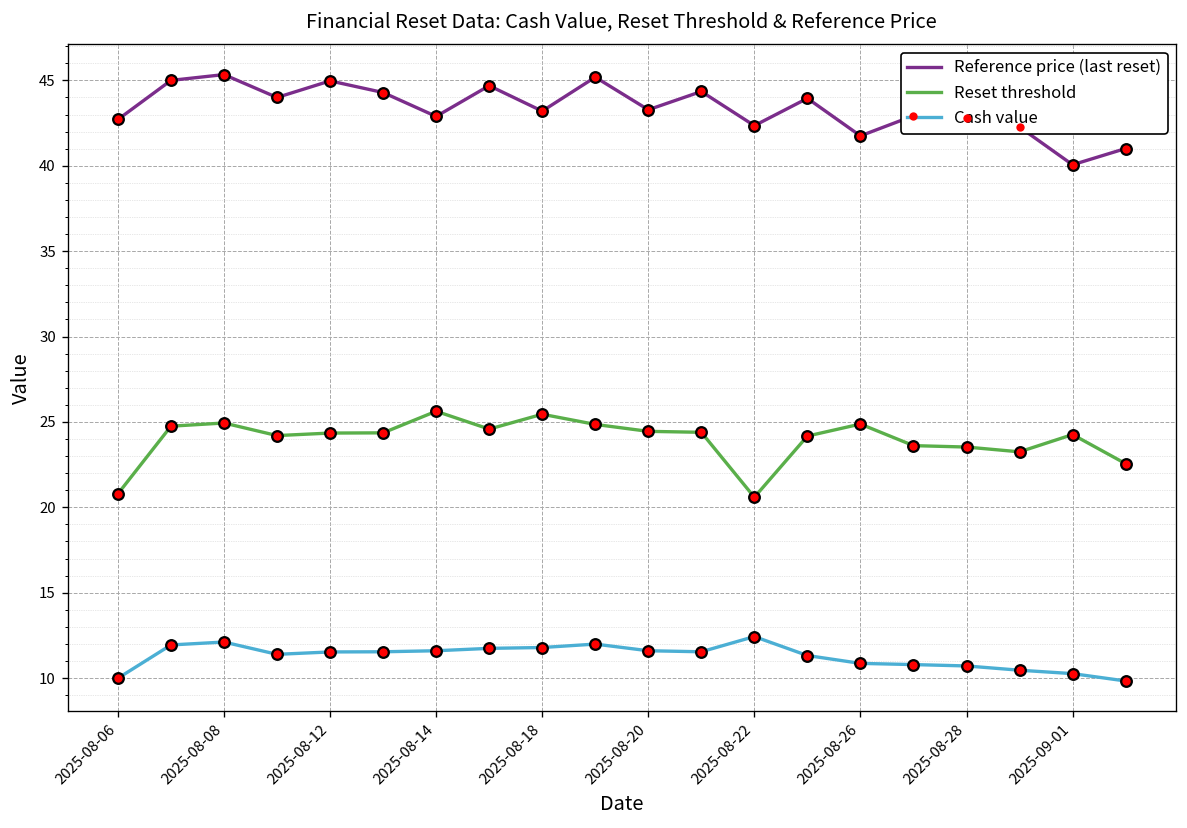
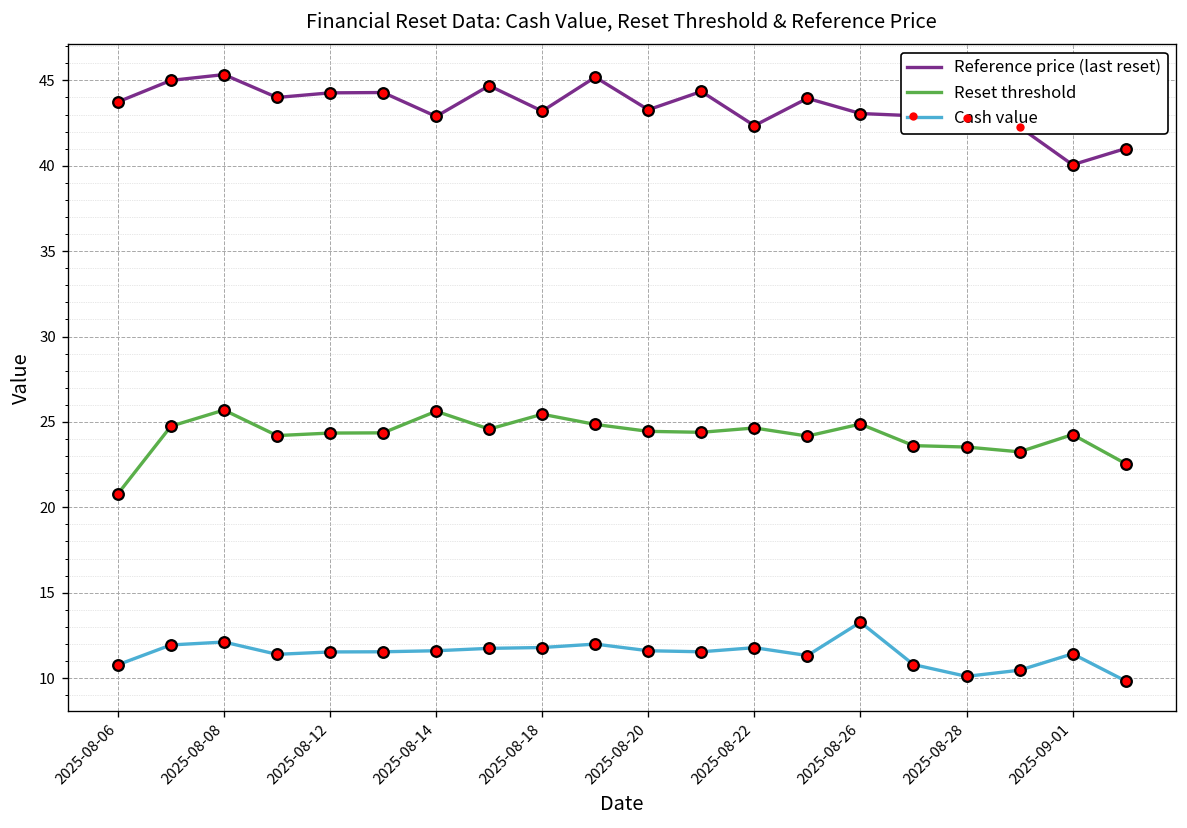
  {
    "Reference price (last reset)": {
-     "2025-08-06": 42.7,
+     "2025-08-06": 43.7,
      "2025-08-08": 45.3,
-     "2025-08-12": 45.0,
+     "2025-08-12": 44.3,
      "2025-08-14": 42.9,
      "2025-08-18": 43.2,
      "2025-08-20": 43.3,
      "2025-08-22": 42.4,
-     "2025-08-26": 41.8,
+     "2025-08-26": 43.1,
      "2025-09-01": 40.1
    },
    "Reset threshold": {
      "2025-08-06": 20.8,
-     "2025-08-08": 24.9,
+     "2025-08-08": 25.7,
      "2025-08-12": 24.3,
      "2025-08-14": 25.6,
      "2025-08-18": 25.5,
      "2025-08-20": 24.4,
-     "2025-08-22": 20.6,
+     "2025-08-22": 24.6,
      "2025-08-26": 24.9,
      "2025-08-28": 23.5,
      "2025-09-01": 24.3
    },
    "Cash value": {
-     "2025-08-06": 10.0,
+     "2025-08-06": 10.8,
      "2025-08-08": 12.1,
      "2025-08-12": 11.5,
      "2025-08-14": 11.6,
      "2025-08-18": 11.8,
      "2025-08-20": 11.6,
-     "2025-08-22": 12.4,
-     "2025-08-26": 10.9,
-     "2025-08-28": 10.7,
-     "2025-09-01": 10.3
+     "2025-08-22": 11.8,
+     "2025-08-26": 13.3,
+     "2025-08-28": 10.1,
+     "2025-09-01": 11.4
    }
  }
